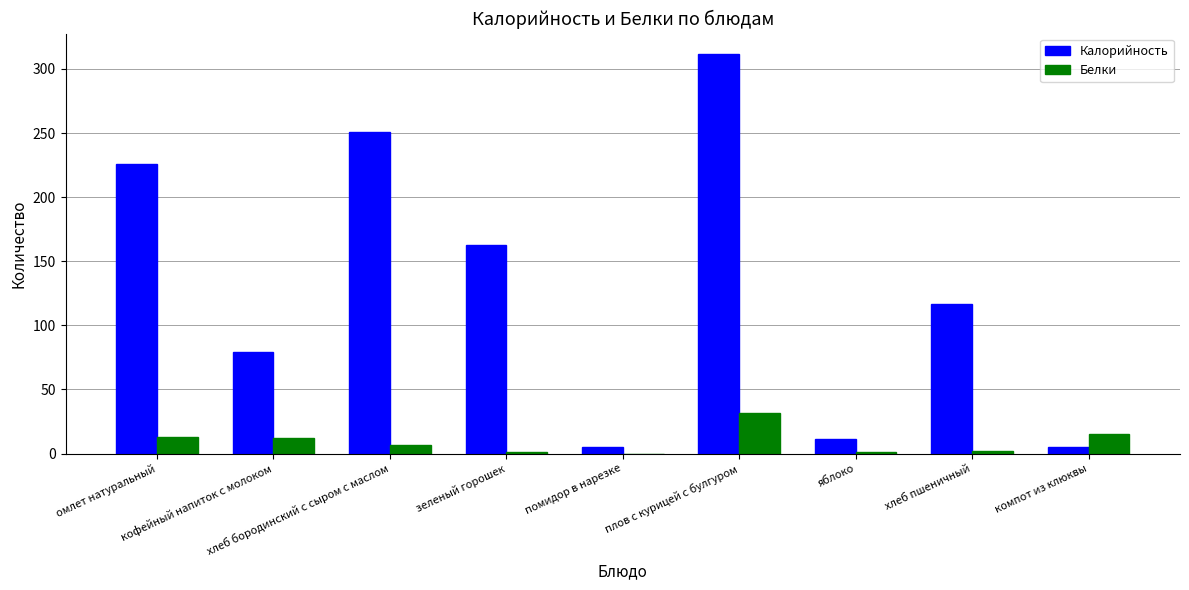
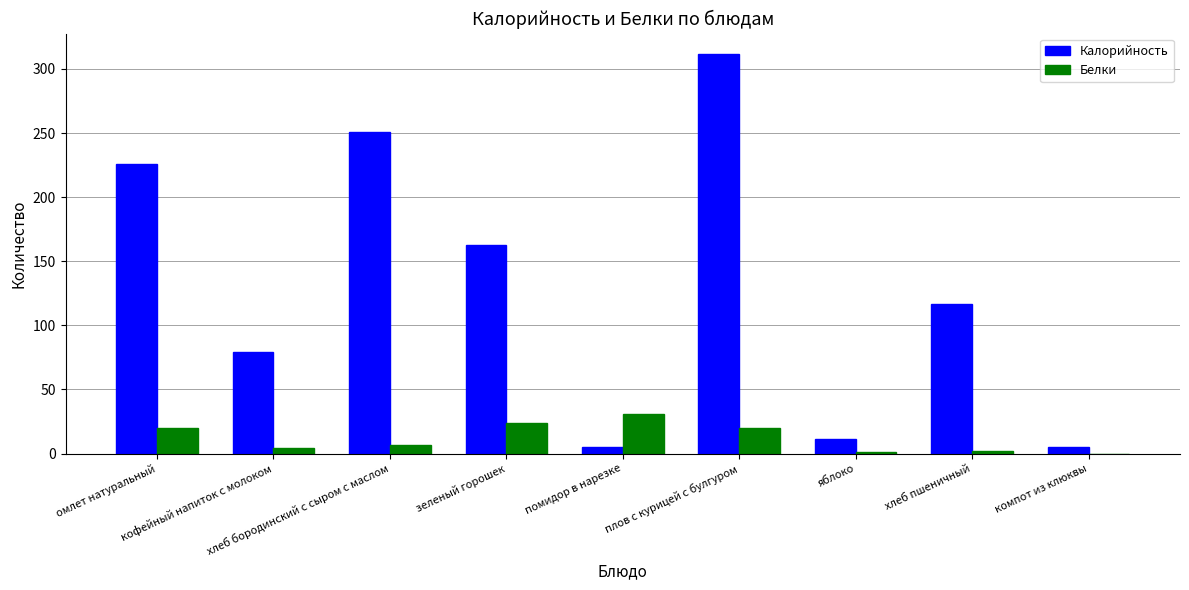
  {
    "Калорийность": {
      "омлет натуральный": 226,
      "кофейный напиток с молоком": 79,
      "хлеб бородинский с сыром с маслом": 251,
      "зеленый горошек": 163,
      "помидор в нарезке": 5,
      "плов с курицей с булгуром": 312,
      "яблоко": 11,
      "хлеб пшеничный": 117,
      "компот из клюквы": 5
    },
    "Белки": {
-     "омлет натуральный": 13,
-     "кофейный напиток с молоком": 12,
+     "омлет натуральный": 20,
+     "кофейный напиток с молоком": 4,
      "хлеб бородинский с сыром с маслом": 7,
-     "зеленый горошек": 1,
-     "помидор в нарезке": 0,
-     "плов с курицей с булгуром": 32,
+     "зеленый горошек": 24,
+     "помидор в нарезке": 31,
+     "плов с курицей с булгуром": 20,
      "хлеб пшеничный": 2,
-     "компот из клюквы": 15
+     "компот из клюквы": 0
    }
  }
